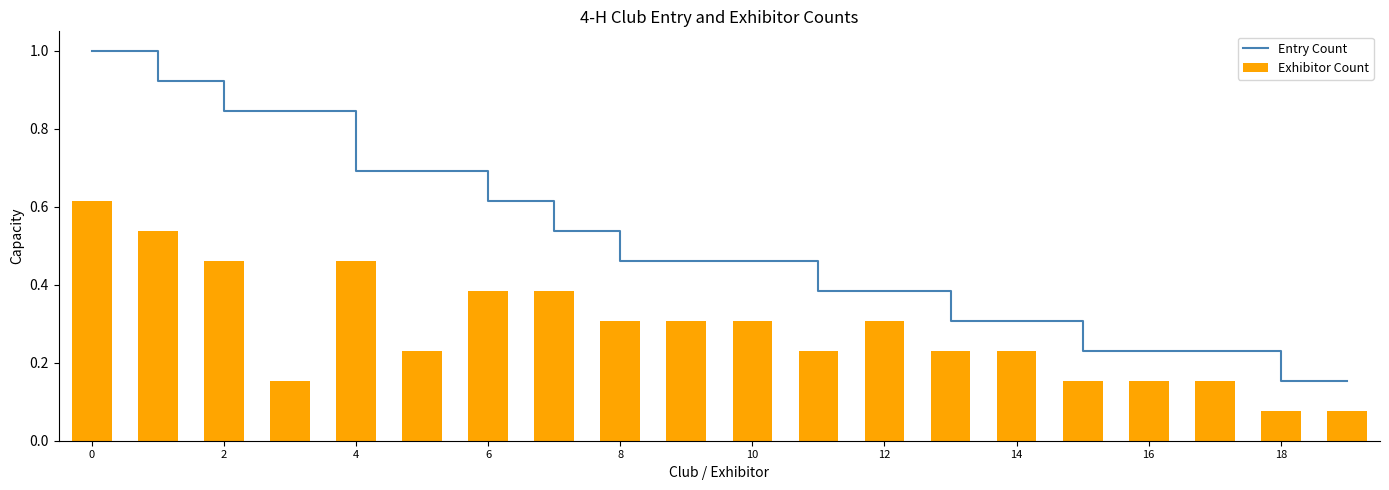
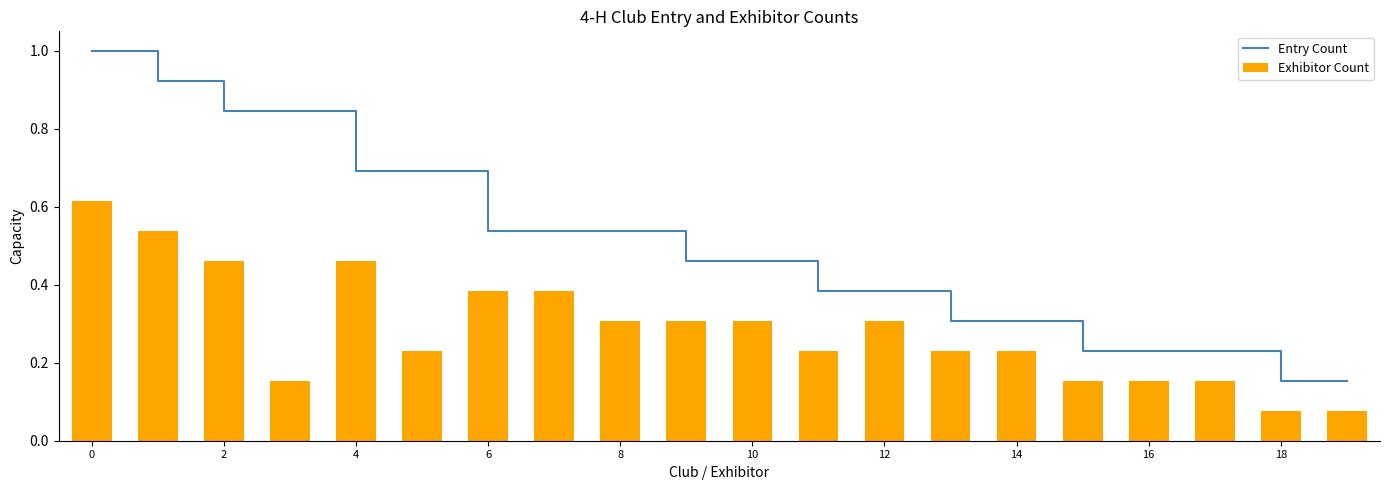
  {
    "Entry Count": {
      "0": 1.00,
      "2": 0.85,
      "4": 0.69,
-     "6": 0.62,
-     "8": 0.46,
+     "6": 0.54,
+     "8": 0.54,
      "10": 0.46,
      "12": 0.38,
      "14": 0.31,
      "16": 0.23,
      "18": 0.15
    },
    "Exhibitor Count": {
      "0": 0.62,
      "2": 0.46,
      "4": 0.46,
      "6": 0.38,
      "8": 0.31,
      "10": 0.31,
      "12": 0.31,
      "14": 0.23,
      "16": 0.15,
      "18": 0.08
    }
  }
